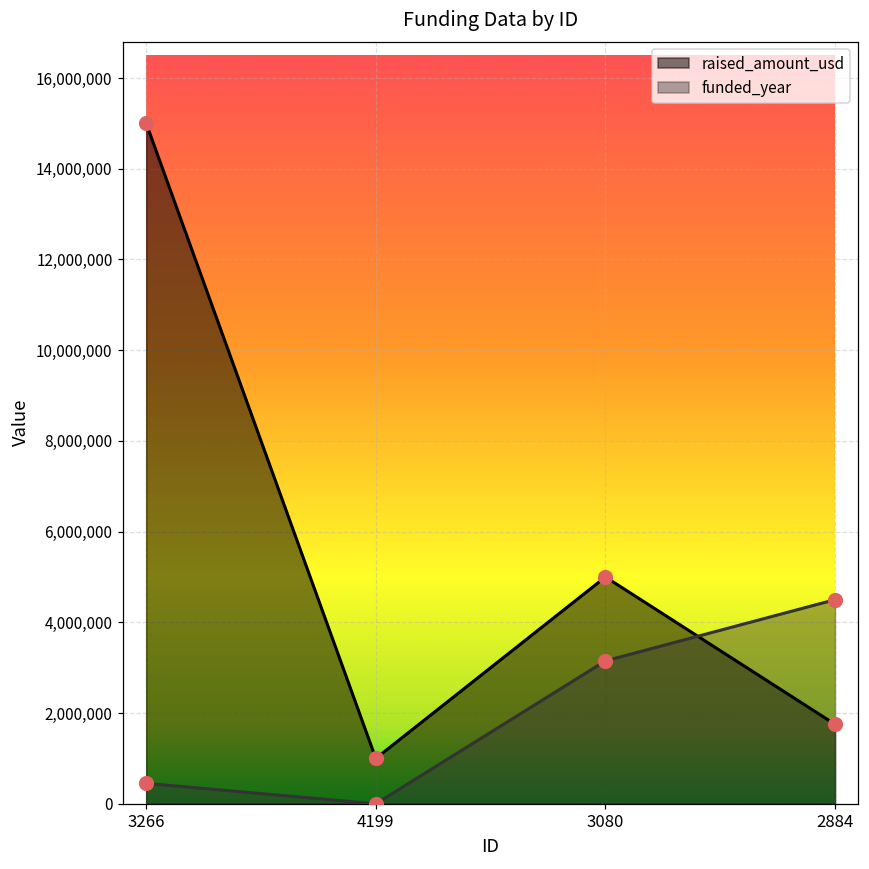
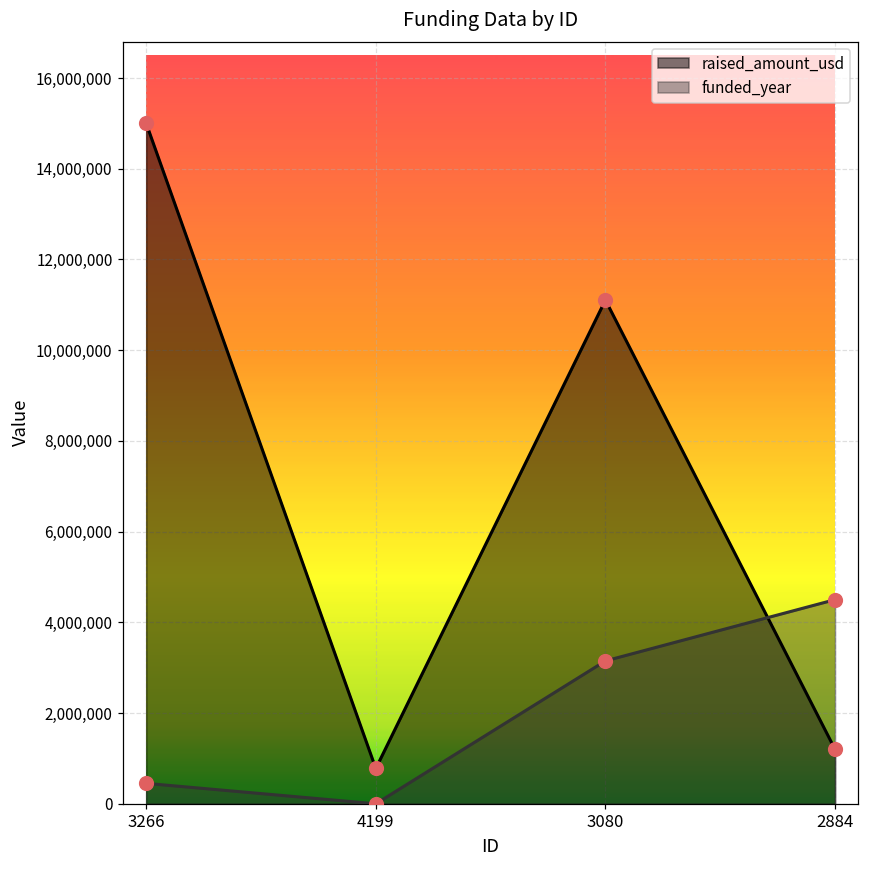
  {
    "raised_amount_usd": {
      "3266": "15,000,000",
-     "4199": "1,000,000",
-     "3080": "5,000,000",
-     "2884": "1,800,000"
+     "4199": "800,000",
+     "3080": "11,100,000",
+     "2884": "1,200,000"
    },
    "funded_year": {
      "3266": "500,000",
      "4199": "0",
      "3080": "3,200,000",
      "2884": "4,500,000"
    }
  }
